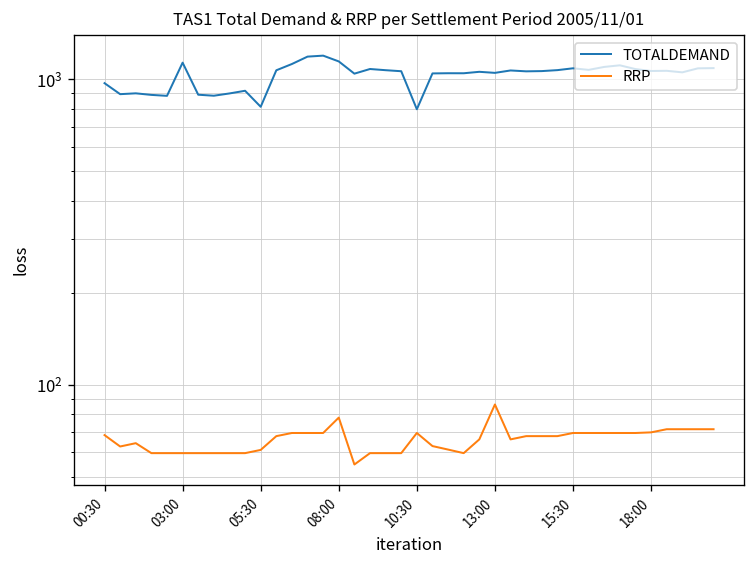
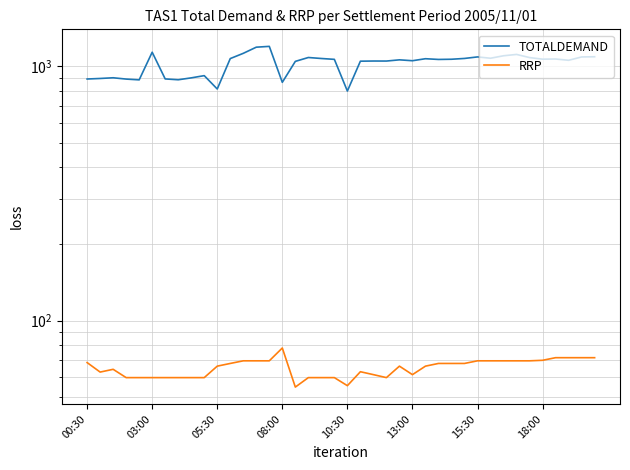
  {
    "TOTALDEMAND": {
-     "00:30": 970,
+     "00:30": 890,
      "03:00": 1100,
      "05:30": 810,
-     "08:00": 1100,
+     "08:00": 860,
      "10:30": 800,
      "13:00": 1050,
      "15:30": 1090
    },
    "RRP": {
      "00:30": 68,
      "03:00": 60,
-     "05:30": 61,
+     "05:30": 66,
      "08:00": 78,
-     "10:30": 70,
-     "13:00": 86,
+     "10:30": 56,
+     "13:00": 61,
      "15:30": 70,
      "18:00": 70
    }
  }
